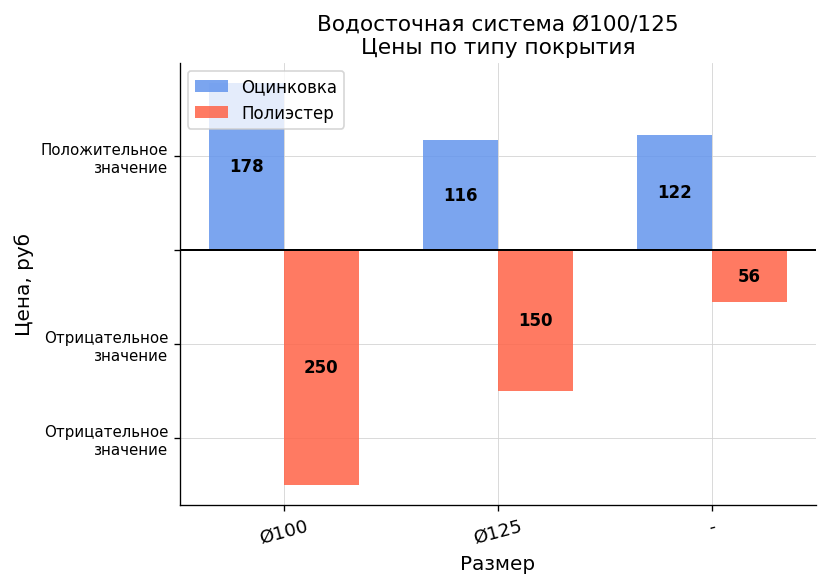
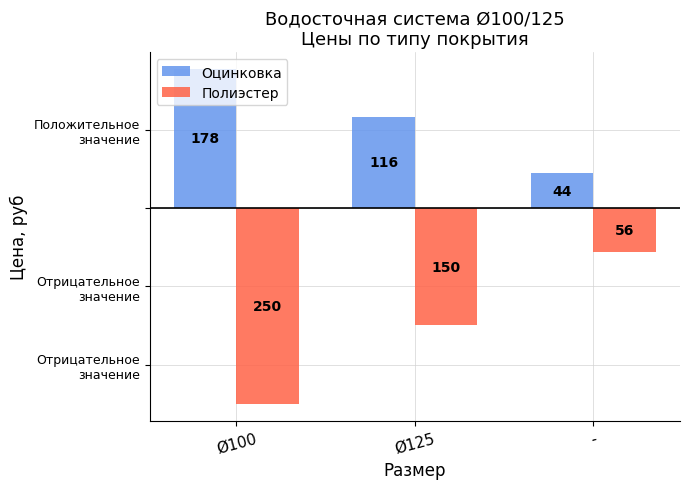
  {
    "Оцинковка": {
      "Ø125": 116,
-     "-": 122
+     "-": 44
    }
  }
